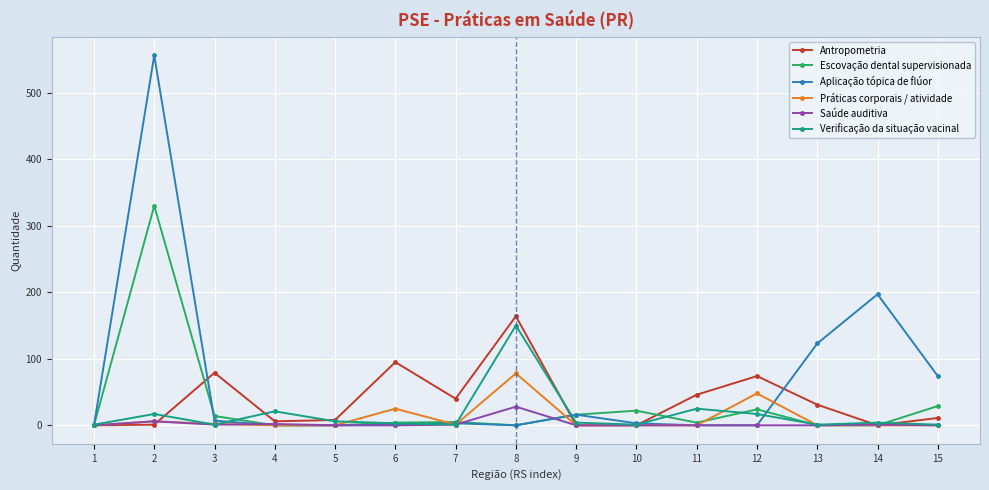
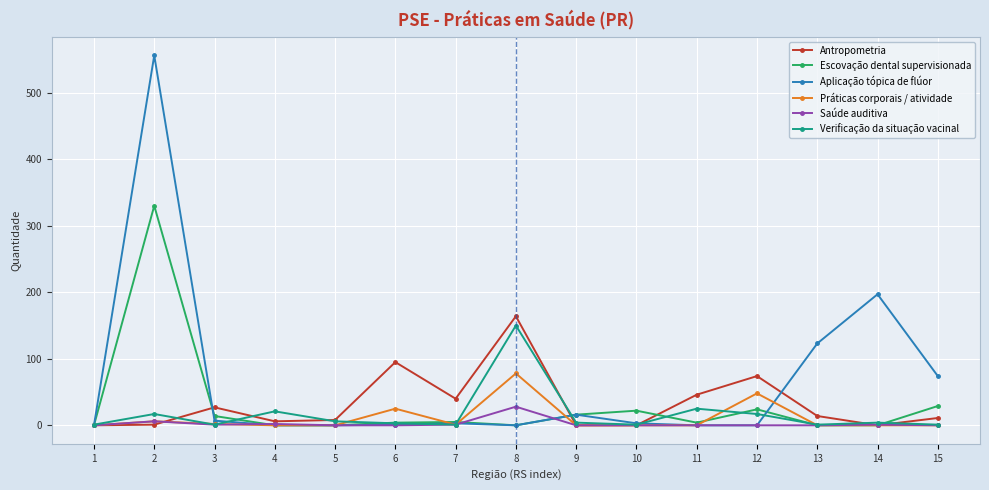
  {
    "Antropometria": {
      "2": 0,
-     "3": 80,
+     "3": 30,
      "4": 10,
      "6": 100,
      "7": 40,
      "8": 160,
      "11": 50,
      "12": 70,
-     "13": 30,
+     "13": 10,
      "15": 10
    },
    "Aplicação tópica de flúor": {
      "2": 560,
      "3": 10,
      "13": 120,
      "14": 200,
      "15": 70
    },
    "Práticas corporais / atividade": {
      "6": 30,
      "8": 80,
      "12": 50
    },
    "Saúde auditiva": {
      "8": 30
    }
  }
